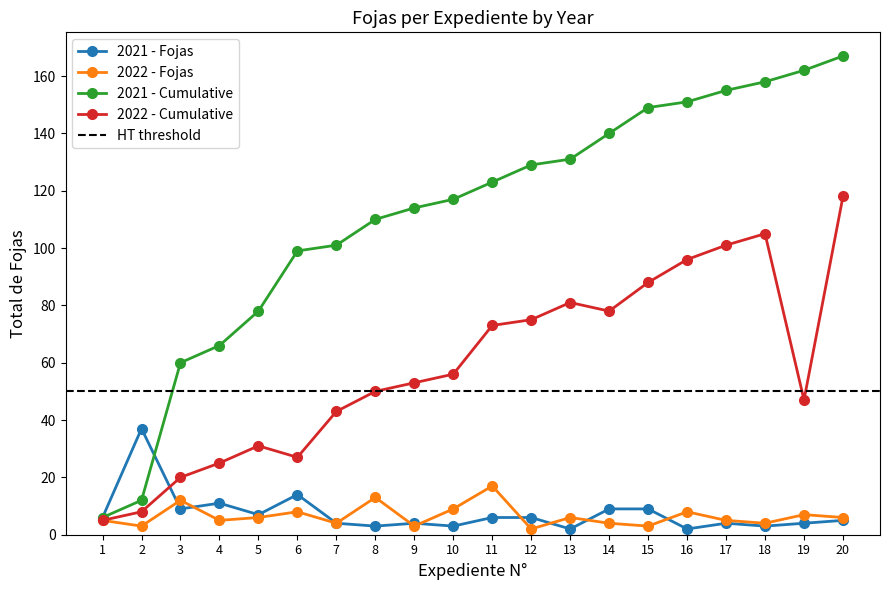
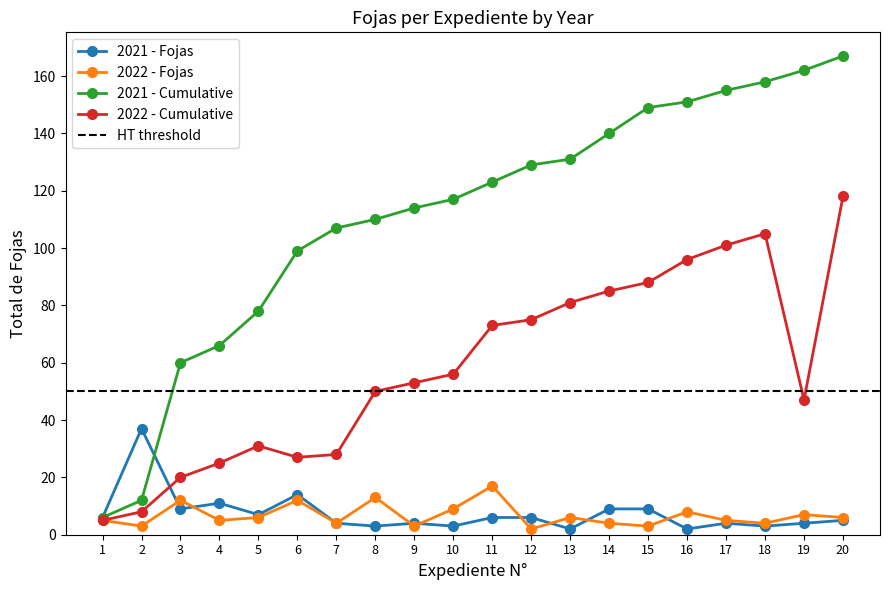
  {
    "2021 - Fojas": {
      "2": 37,
      "3": 9,
      "4": 11,
      "5": 7,
      "6": 14,
      "8": 3,
      "9": 4,
      "10": 3,
      "11": 6,
      "12": 6,
      "13": 2,
      "14": 9,
      "15": 9,
      "16": 2,
      "17": 4,
      "18": 3,
      "19": 4,
      "20": 5
    },
    "2022 - Fojas": {
      "2": 3,
      "3": 12,
      "4": 5,
      "5": 6,
-     "6": 8,
+     "6": 12,
      "8": 13,
      "9": 3,
      "10": 9,
      "11": 17,
      "12": 2,
      "13": 6,
      "14": 4,
      "15": 3,
      "16": 8,
      "17": 5,
      "18": 4,
      "19": 7,
      "20": 6
    },
    "2021 - Cumulative": {
      "2": 12,
      "3": 60,
      "4": 66,
      "5": 78,
      "6": 99,
-     "7": 101,
+     "7": 107,
      "8": 110,
      "9": 114,
      "10": 117,
      "11": 123,
      "12": 129,
      "13": 131,
      "14": 140,
      "15": 149,
      "16": 151,
      "17": 155,
      "18": 158,
      "19": 162,
      "20": 167
    },
    "2022 - Cumulative": {
      "2": 8,
      "3": 20,
      "4": 25,
      "5": 31,
      "6": 27,
-     "7": 43,
+     "7": 28,
      "8": 50,
      "9": 53,
      "10": 56,
      "11": 73,
      "12": 75,
      "13": 81,
-     "14": 78,
+     "14": 85,
      "15": 88,
      "16": 96,
      "17": 101,
      "18": 105,
      "19": 47,
      "20": 118
    }
  }
